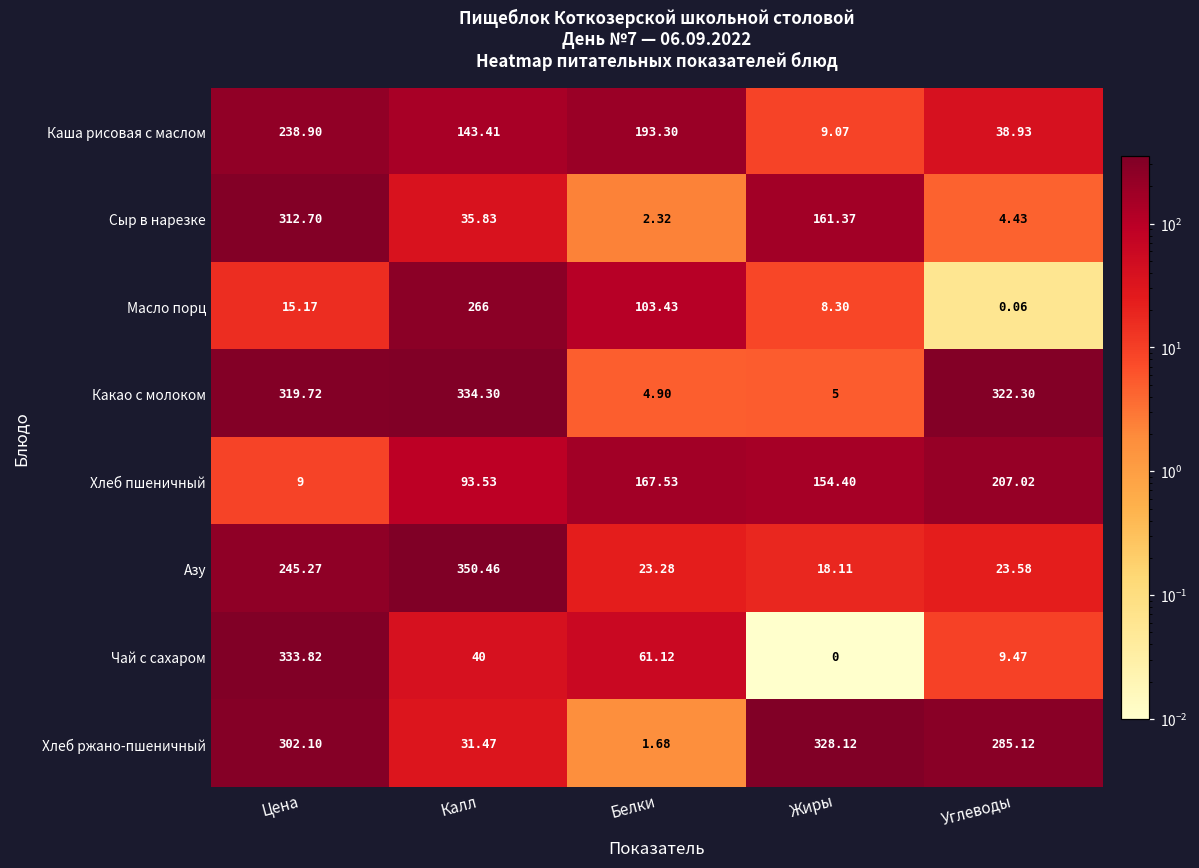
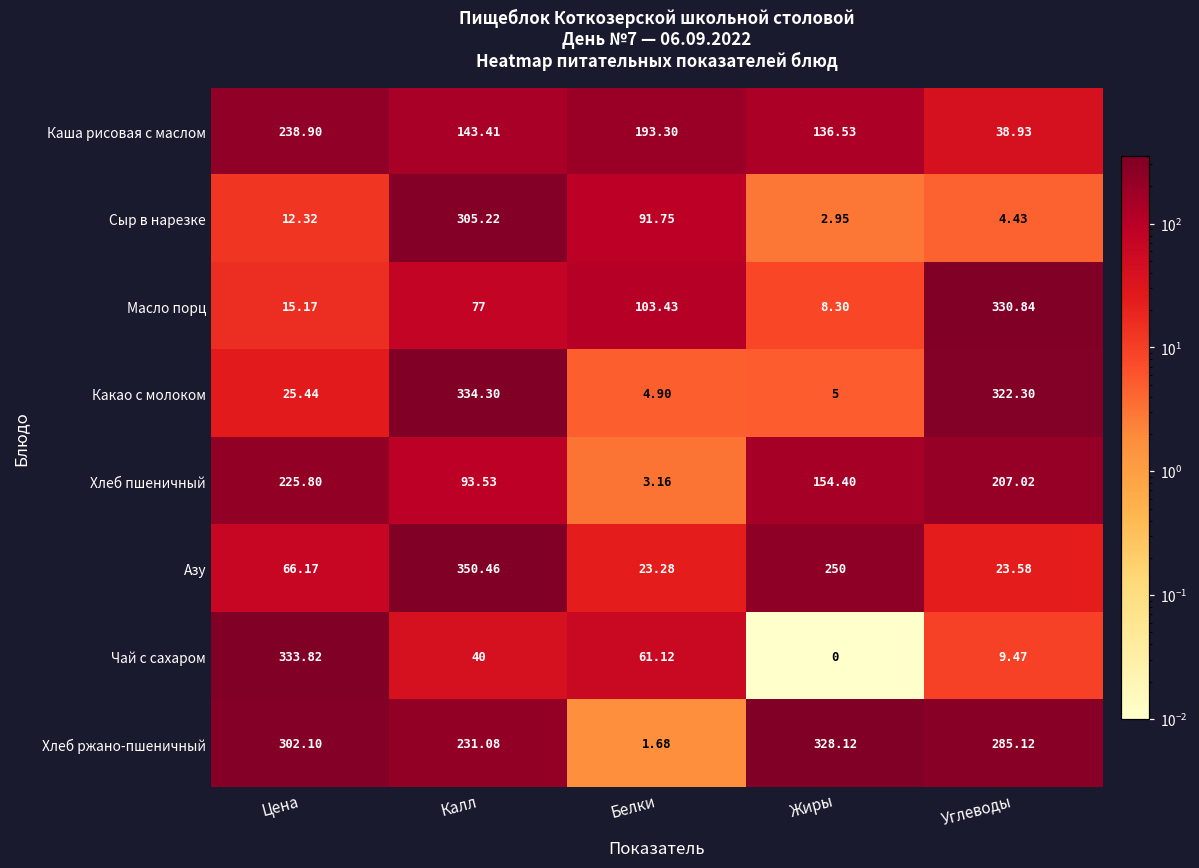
  {
    "Каша рисовая с маслом": {
      "Цена": 238.90,
      "Калл": 143.41,
      "Белки": 193.30,
-     "Жиры": 9.07,
+     "Жиры": 136.53,
      "Углеводы": 38.93
    },
    "Сыр в нарезке": {
-     "Цена": 312.70,
-     "Калл": 35.83,
-     "Белки": 2.32,
-     "Жиры": 161.37,
+     "Цена": 12.32,
+     "Калл": 305.22,
+     "Белки": 91.75,
+     "Жиры": 2.95,
      "Углеводы": 4.43
    },
    "Масло порц": {
      "Цена": 15.17,
-     "Калл": 266,
+     "Калл": 77,
      "Белки": 103.43,
      "Жиры": 8.30,
-     "Углеводы": 0.06
+     "Углеводы": 330.84
    },
    "Какао с молоком": {
-     "Цена": 319.72,
+     "Цена": 25.44,
      "Калл": 334.30,
      "Белки": 4.90,
      "Жиры": 5,
      "Углеводы": 322.30
    },
    "Хлеб пшеничный": {
-     "Цена": 9,
+     "Цена": 225.80,
      "Калл": 93.53,
-     "Белки": 167.53,
+     "Белки": 3.16,
      "Жиры": 154.40,
      "Углеводы": 207.02
    },
    "Азу": {
-     "Цена": 245.27,
+     "Цена": 66.17,
      "Калл": 350.46,
      "Белки": 23.28,
-     "Жиры": 18.11,
+     "Жиры": 250,
      "Углеводы": 23.58
    },
    "Чай с сахаром": {
      "Цена": 333.82,
      "Калл": 40,
      "Белки": 61.12,
      "Жиры": 0,
      "Углеводы": 9.47
    },
    "Хлеб ржано-пшеничный": {
      "Цена": 302.10,
-     "Калл": 31.47,
+     "Калл": 231.08,
      "Белки": 1.68,
      "Жиры": 328.12,
      "Углеводы": 285.12
    }
  }
